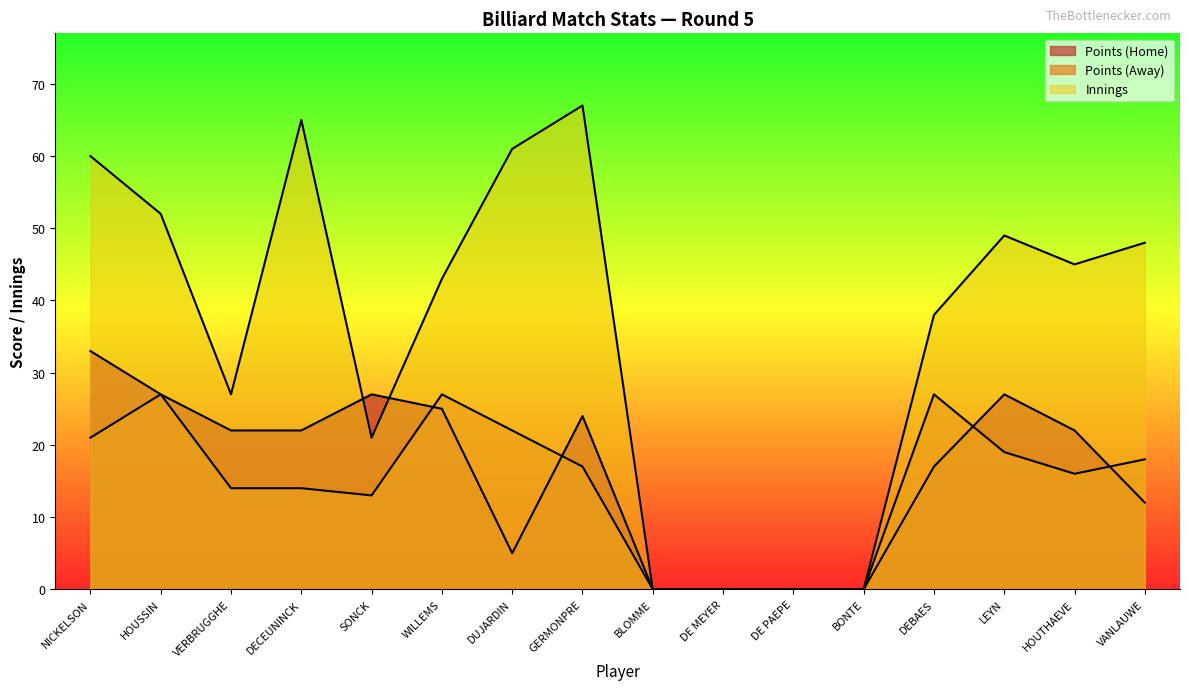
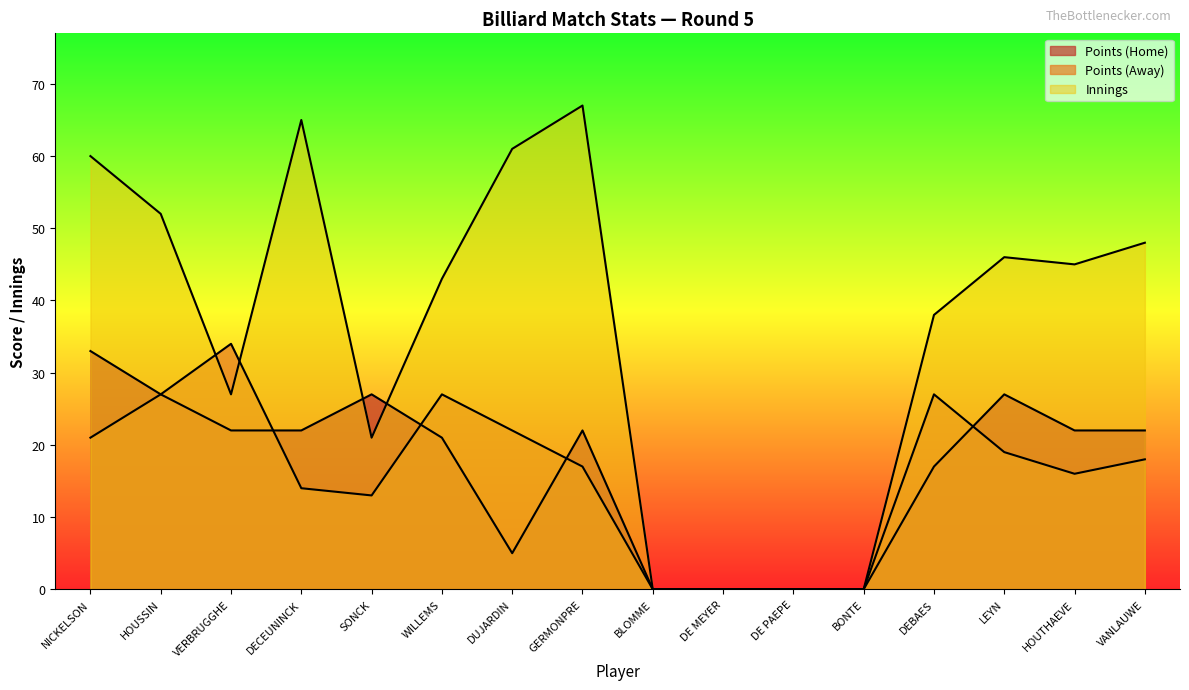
  {
    "Points (Home)": {
      "NICKELSON": 33,
      "VERBRUGGHE": 22,
      "DECEUNINCK": 22,
      "SONCK": 27,
-     "WILLEMS": 25,
+     "WILLEMS": 21,
      "DUJARDIN": 5,
-     "GERMONPRE": 24,
+     "GERMONPRE": 22,
      "DEBAES": 17,
      "LEYN": 27,
      "HOUTHAEVE": 22,
-     "VANLAUWE": 12
+     "VANLAUWE": 22
    },
    "Points (Away)": {
      "NICKELSON": 21,
-     "VERBRUGGHE": 14,
+     "VERBRUGGHE": 34,
      "DECEUNINCK": 14,
      "SONCK": 13,
      "WILLEMS": 27,
      "DUJARDIN": 22,
      "GERMONPRE": 17,
      "DEBAES": 27,
      "LEYN": 19,
      "HOUTHAEVE": 16,
      "VANLAUWE": 18
    },
    "Innings": {
      "NICKELSON": 60,
      "HOUSSIN": 52,
      "VERBRUGGHE": 27,
      "DECEUNINCK": 65,
      "SONCK": 21,
      "WILLEMS": 43,
      "DUJARDIN": 61,
      "GERMONPRE": 67,
      "DEBAES": 38,
-     "LEYN": 49,
+     "LEYN": 46,
      "HOUTHAEVE": 45,
      "VANLAUWE": 48
    }
  }
